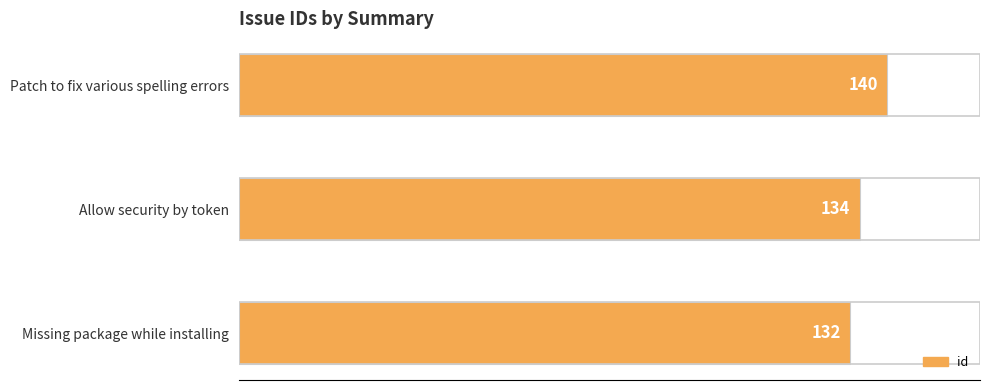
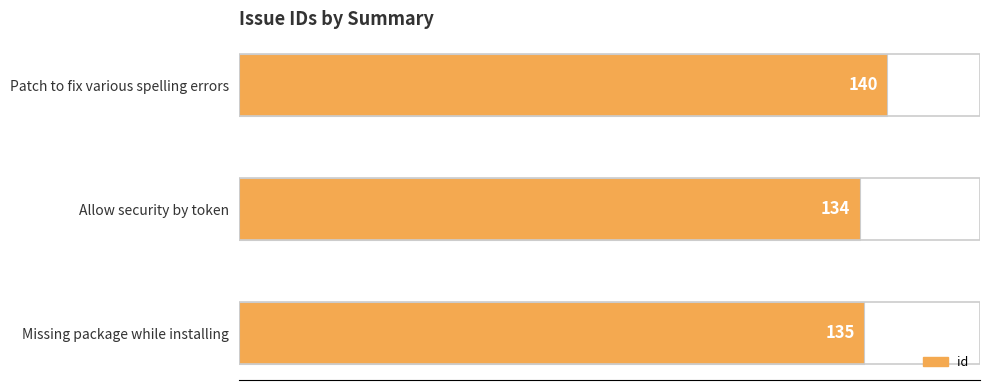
  {
    "Patch to fix various spelling errors": 140,
    "Allow security by token": 134,
-   "Missing package while installing": 132
+   "Missing package while installing": 135
  }
